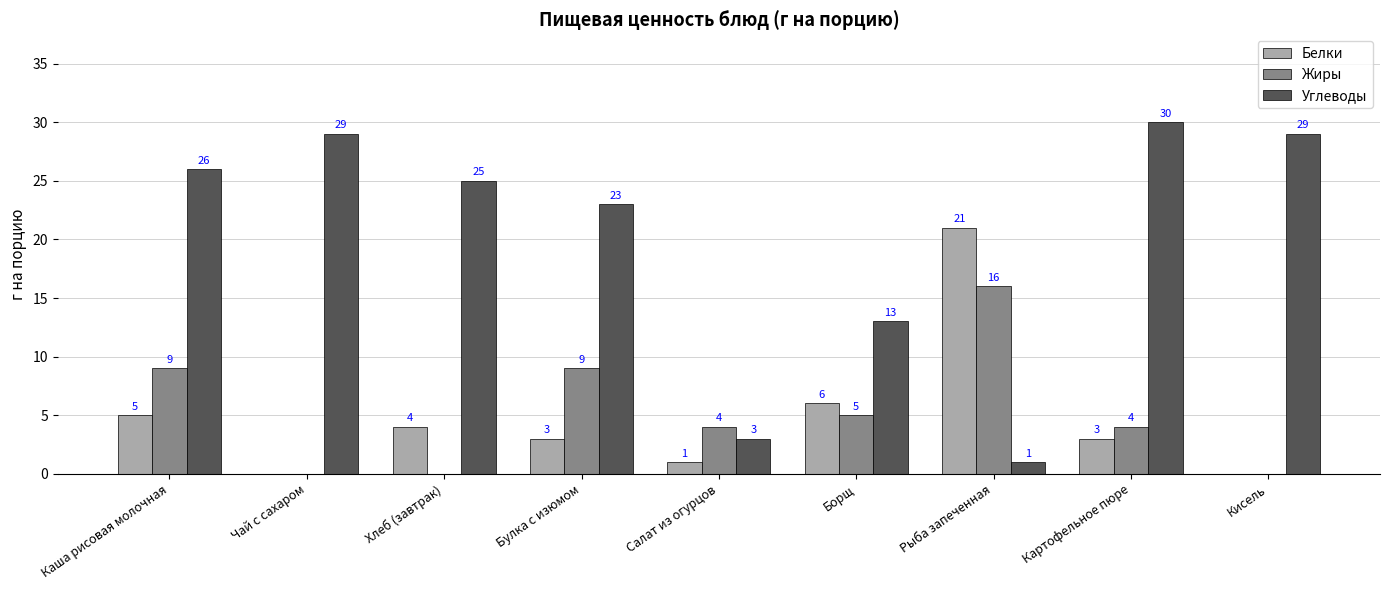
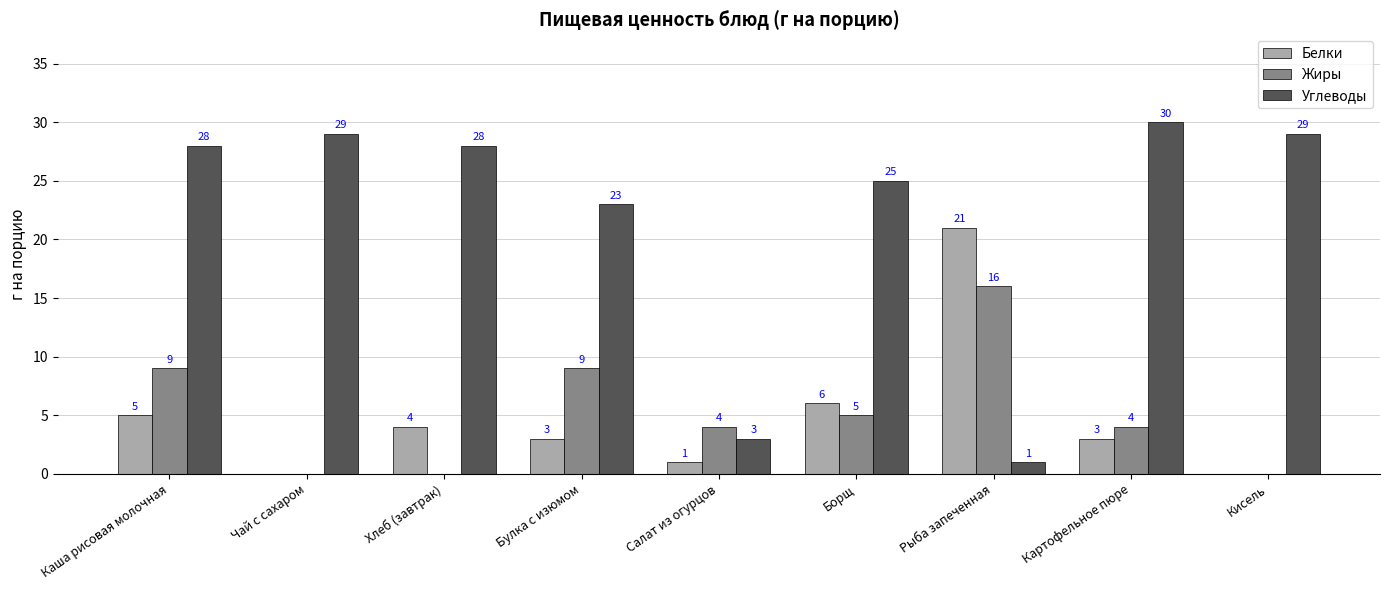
  {
    "Углеводы": {
-     "Каша рисовая молочная": 26,
+     "Каша рисовая молочная": 28,
      "Чай с сахаром": 29,
-     "Хлеб (завтрак)": 25,
+     "Хлеб (завтрак)": 28,
      "Булка с изюмом": 23,
      "Салат из огурцов": 3,
-     "Борщ": 13,
+     "Борщ": 25,
      "Рыба запеченная": 1,
      "Картофельное пюре": 30,
      "Кисель": 29
    }
  }
